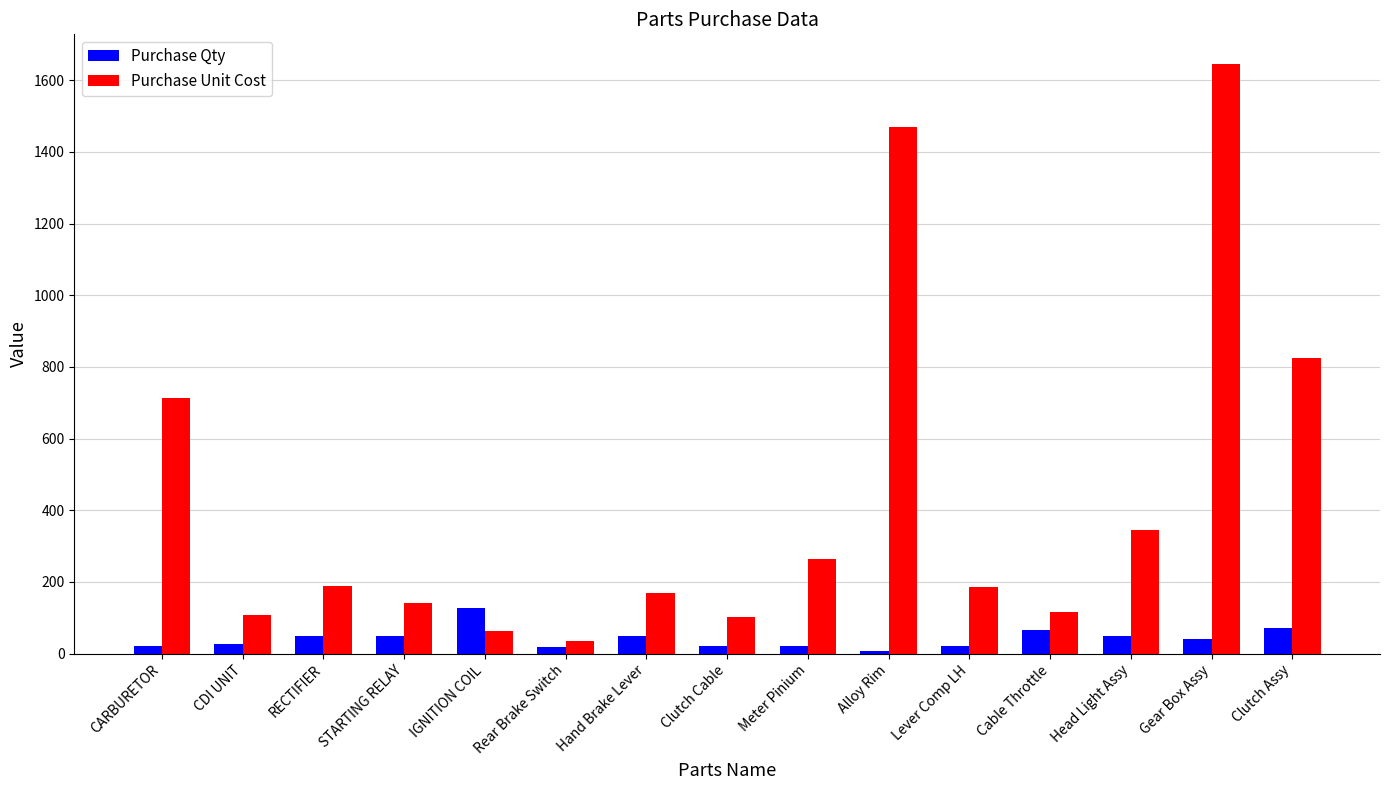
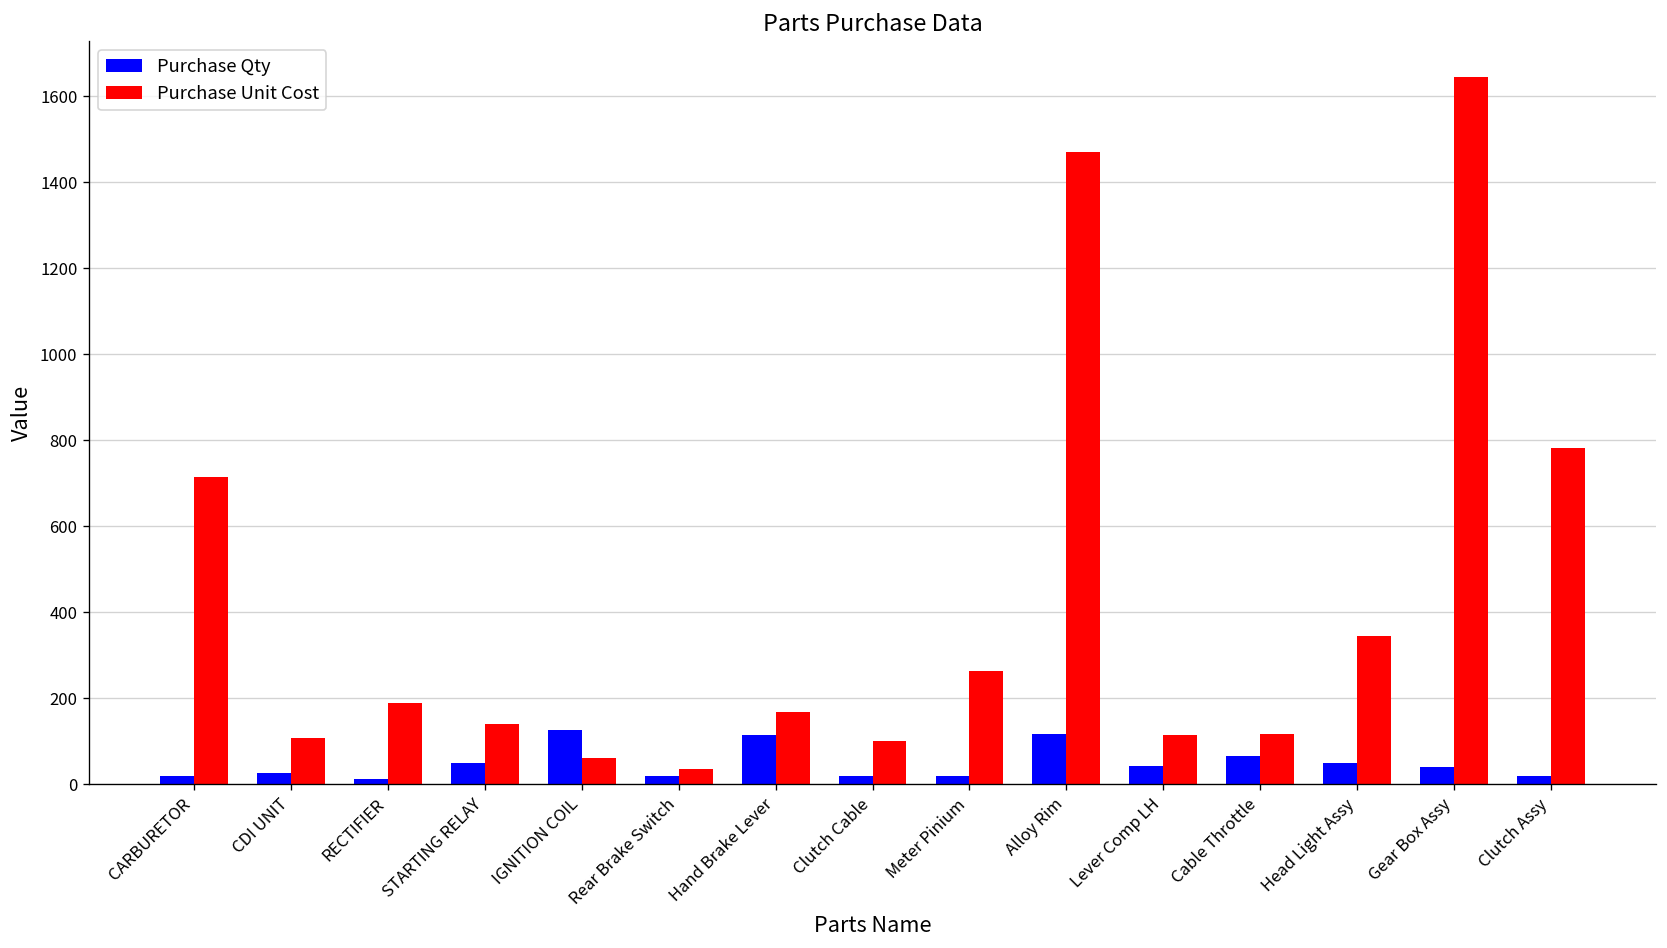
  {
    "Purchase Qty": {
      "CARBURETOR": 20,
      "CDI UNIT": 30,
-     "RECTIFIER": 50,
+     "RECTIFIER": 10,
      "STARTING RELAY": 50,
      "IGNITION COIL": 130,
      "Rear Brake Switch": 20,
-     "Hand Brake Lever": 50,
+     "Hand Brake Lever": 110,
      "Clutch Cable": 20,
      "Meter Pinium": 20,
-     "Alloy Rim": 10,
-     "Lever Comp LH": 20,
+     "Alloy Rim": 120,
+     "Lever Comp LH": 40,
      "Cable Throttle": 70,
      "Head Light Assy": 50,
      "Gear Box Assy": 40,
-     "Clutch Assy": 70
+     "Clutch Assy": 20
    },
    "Purchase Unit Cost": {
      "CARBURETOR": 710,
      "CDI UNIT": 110,
      "RECTIFIER": 190,
      "STARTING RELAY": 140,
      "IGNITION COIL": 60,
      "Rear Brake Switch": 40,
      "Hand Brake Lever": 170,
      "Clutch Cable": 100,
      "Meter Pinium": 260,
      "Alloy Rim": 1470,
-     "Lever Comp LH": 190,
+     "Lever Comp LH": 120,
      "Cable Throttle": 120,
      "Head Light Assy": 350,
      "Gear Box Assy": 1650,
-     "Clutch Assy": 820
+     "Clutch Assy": 780
    }
  }
